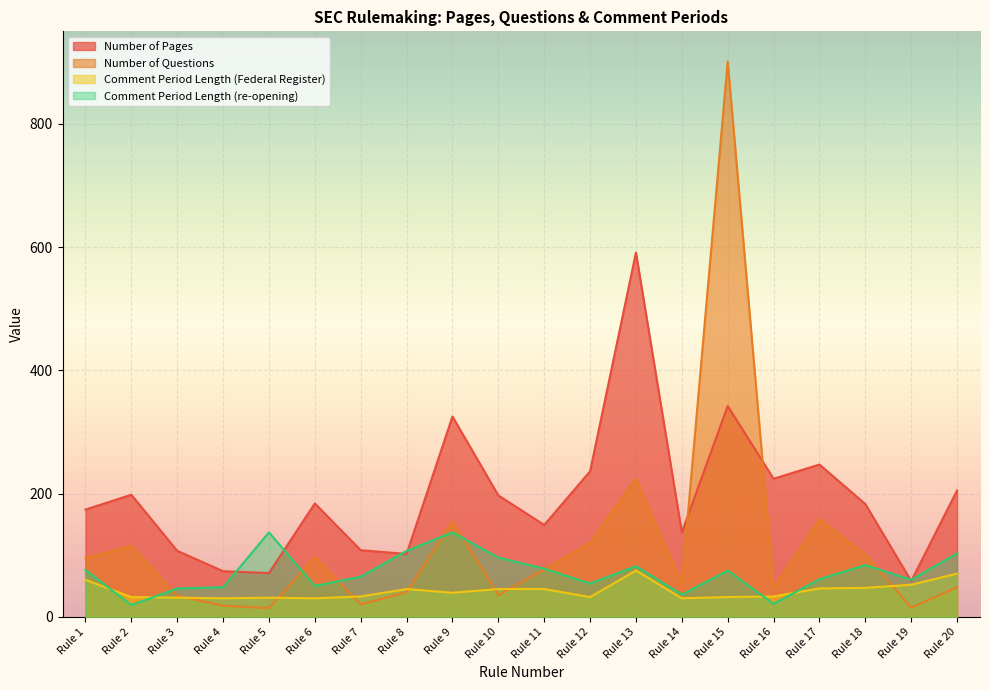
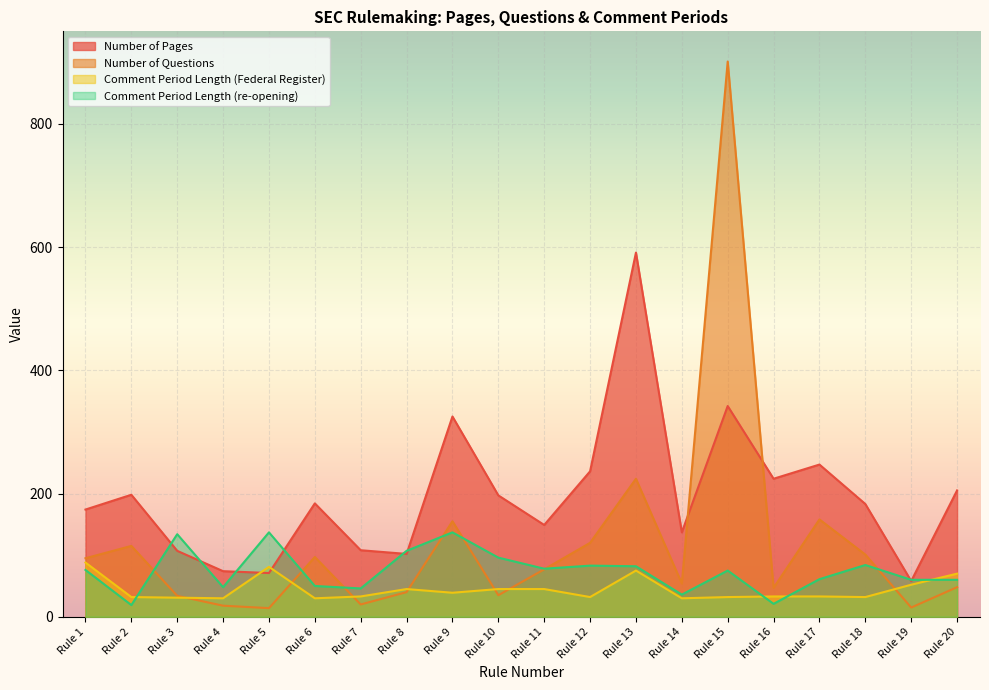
  {
    "Comment Period Length (Federal Register)": {
-     "Rule 1": 60,
+     "Rule 1": 90,
      "Rule 2": 30,
      "Rule 4": 30,
-     "Rule 5": 30,
+     "Rule 5": 80,
      "Rule 6": 30,
      "Rule 7": 30,
      "Rule 8": 50,
      "Rule 9": 40,
      "Rule 10": 50,
      "Rule 11": 50,
      "Rule 12": 30,
      "Rule 13": 80,
      "Rule 14": 30,
      "Rule 15": 30,
      "Rule 16": 30,
-     "Rule 17": 50,
-     "Rule 18": 50,
+     "Rule 17": 30,
+     "Rule 18": 30,
      "Rule 19": 50,
      "Rule 20": 70
    },
    "Comment Period Length (re-opening)": {
      "Rule 1": 80,
      "Rule 2": 20,
-     "Rule 3": 50,
+     "Rule 3": 130,
      "Rule 4": 50,
      "Rule 5": 140,
      "Rule 6": 50,
-     "Rule 7": 70,
+     "Rule 7": 50,
      "Rule 8": 110,
      "Rule 9": 140,
      "Rule 10": 100,
-     "Rule 12": 50,
+     "Rule 12": 80,
      "Rule 13": 80,
      "Rule 14": 40,
      "Rule 15": 80,
      "Rule 16": 20,
      "Rule 17": 60,
      "Rule 18": 80,
-     "Rule 20": 100
+     "Rule 20": 60
    }
  }
